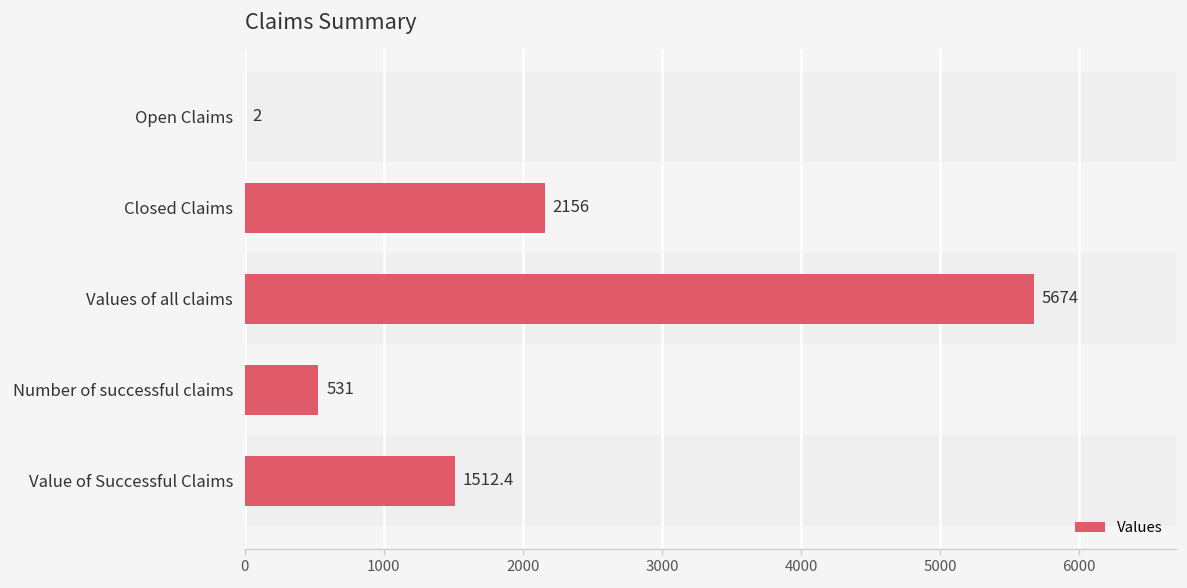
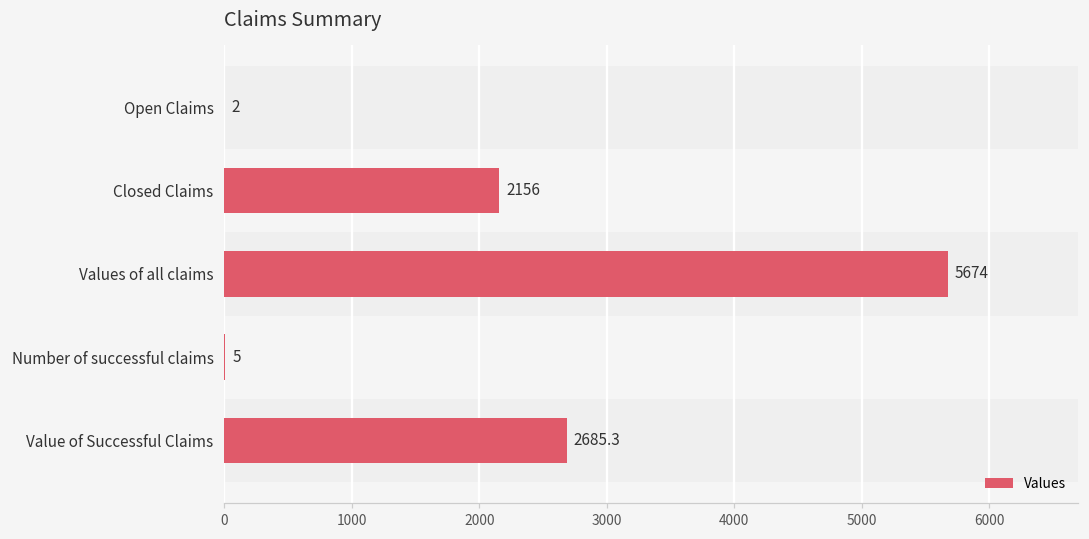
  {
    "Open Claims": 2,
    "Closed Claims": 2156,
    "Values of all claims": 5674,
-   "Number of successful claims": 531,
-   "Value of Successful Claims": 1512.4
+   "Number of successful claims": 5,
+   "Value of Successful Claims": 2685.3
  }
